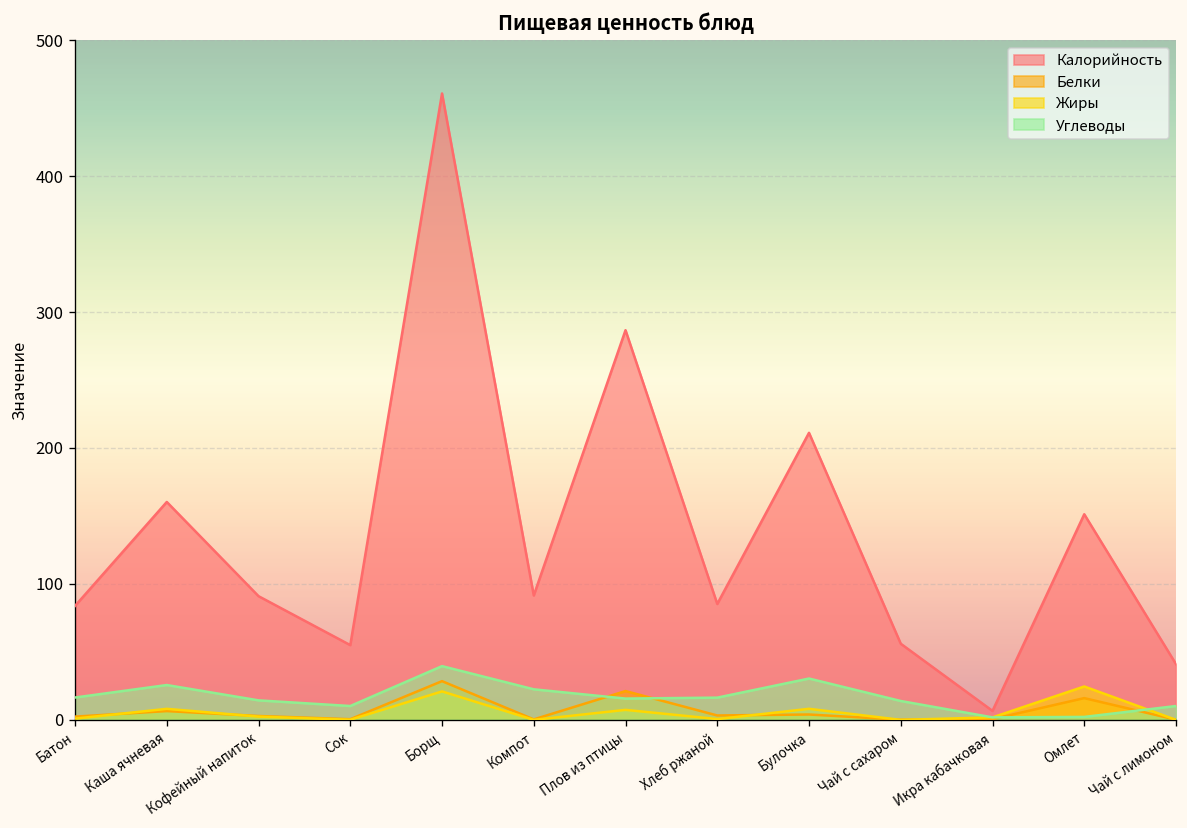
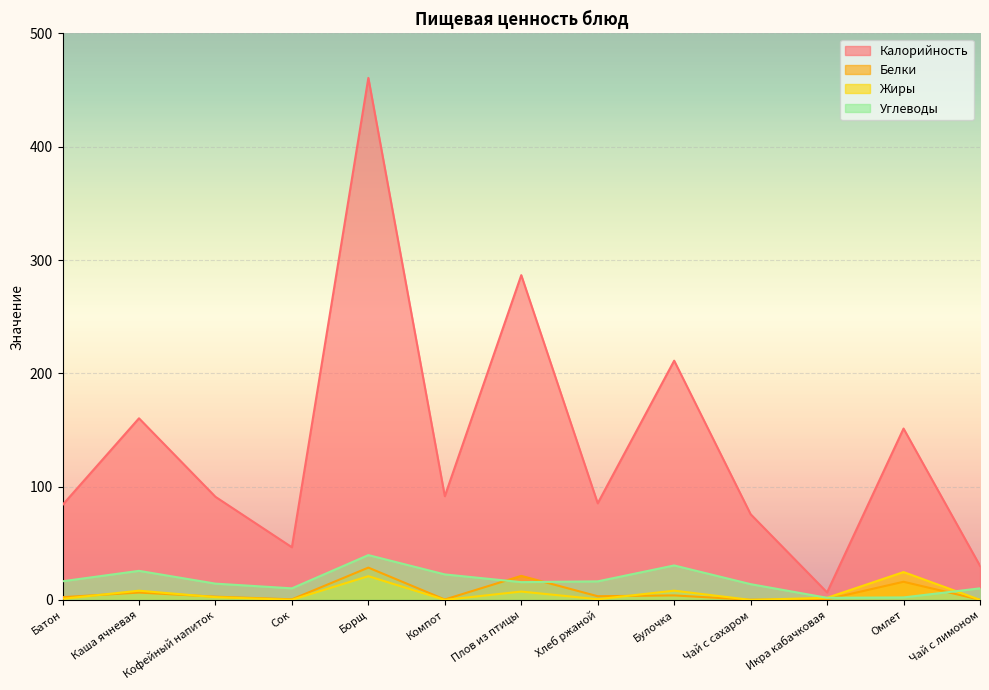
  {
    "Калорийность": {
      "Батон": 84,
      "Каша ячневая": 160,
      "Кофейный напиток": 91,
-     "Сок": 55,
+     "Сок": 46,
      "Борщ": 461,
      "Компот": 92,
      "Плов из птицы": 287,
      "Хлеб ржаной": 85,
      "Булочка": 211,
-     "Чай с сахаром": 56,
+     "Чай с сахаром": 76,
      "Икра кабачковая": 7,
      "Омлет": 151,
-     "Чай с лимоном": 41
+     "Чай с лимоном": 30
    },
    "Углеводы": {
      "Батон": 16,
      "Каша ячневая": 26,
      "Кофейный напиток": 14,
      "Сок": 10,
      "Борщ": 40,
      "Компот": 22,
      "Плов из птицы": 16,
      "Хлеб ржаной": 16,
      "Булочка": 30,
      "Чай с сахаром": 14,
      "Омлет": 2,
      "Чай с лимоном": 10
    }
  }
